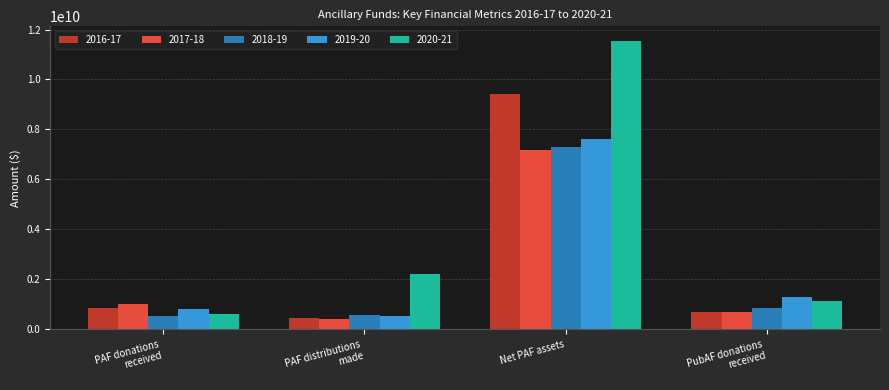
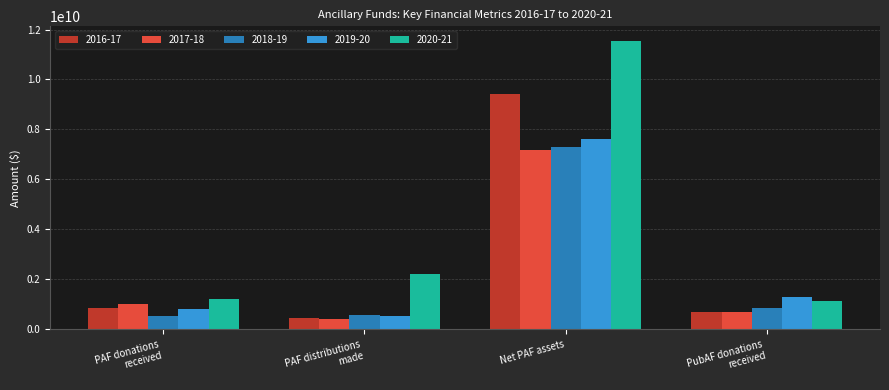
  {
    "2020-21": {
-     "PAF donations received": 600000000,
+     "PAF donations received": 1200000000,
      "PAF distributions made": 2200000000,
      "Net PAF assets": 11600000000,
      "PubAF donations received": 1200000000
    }
  }
